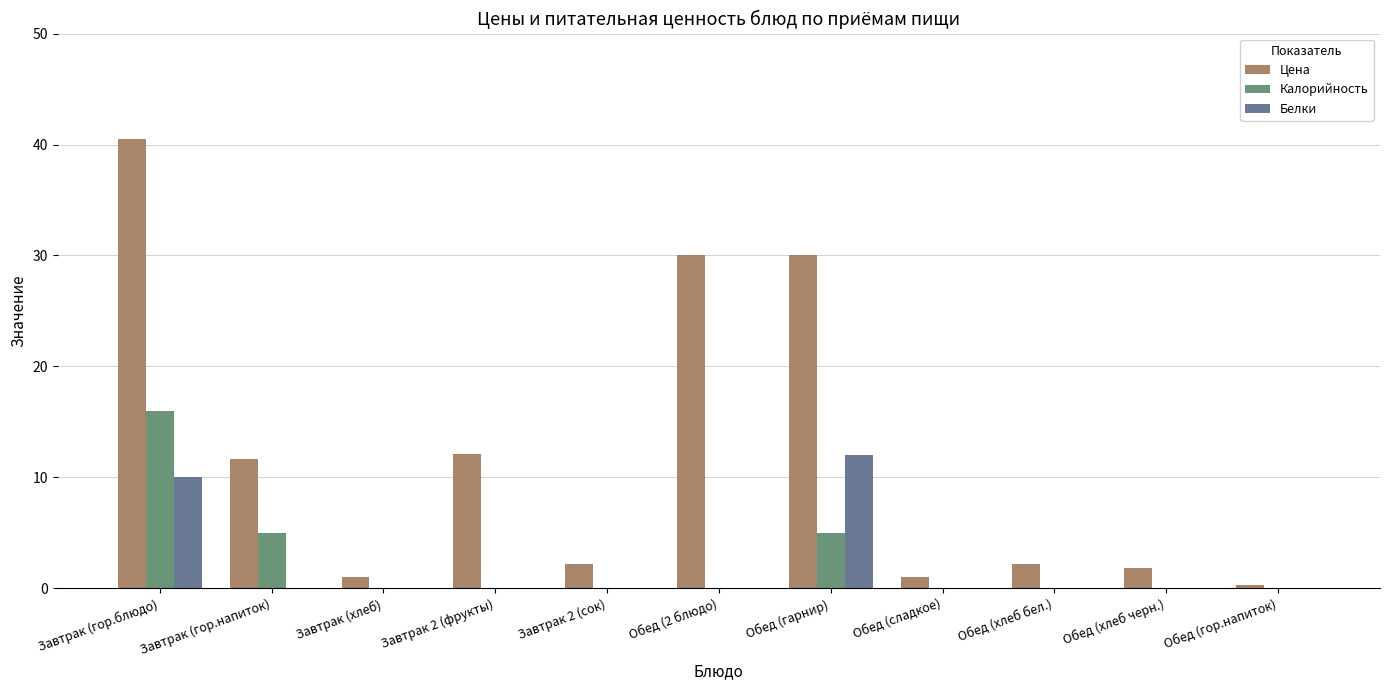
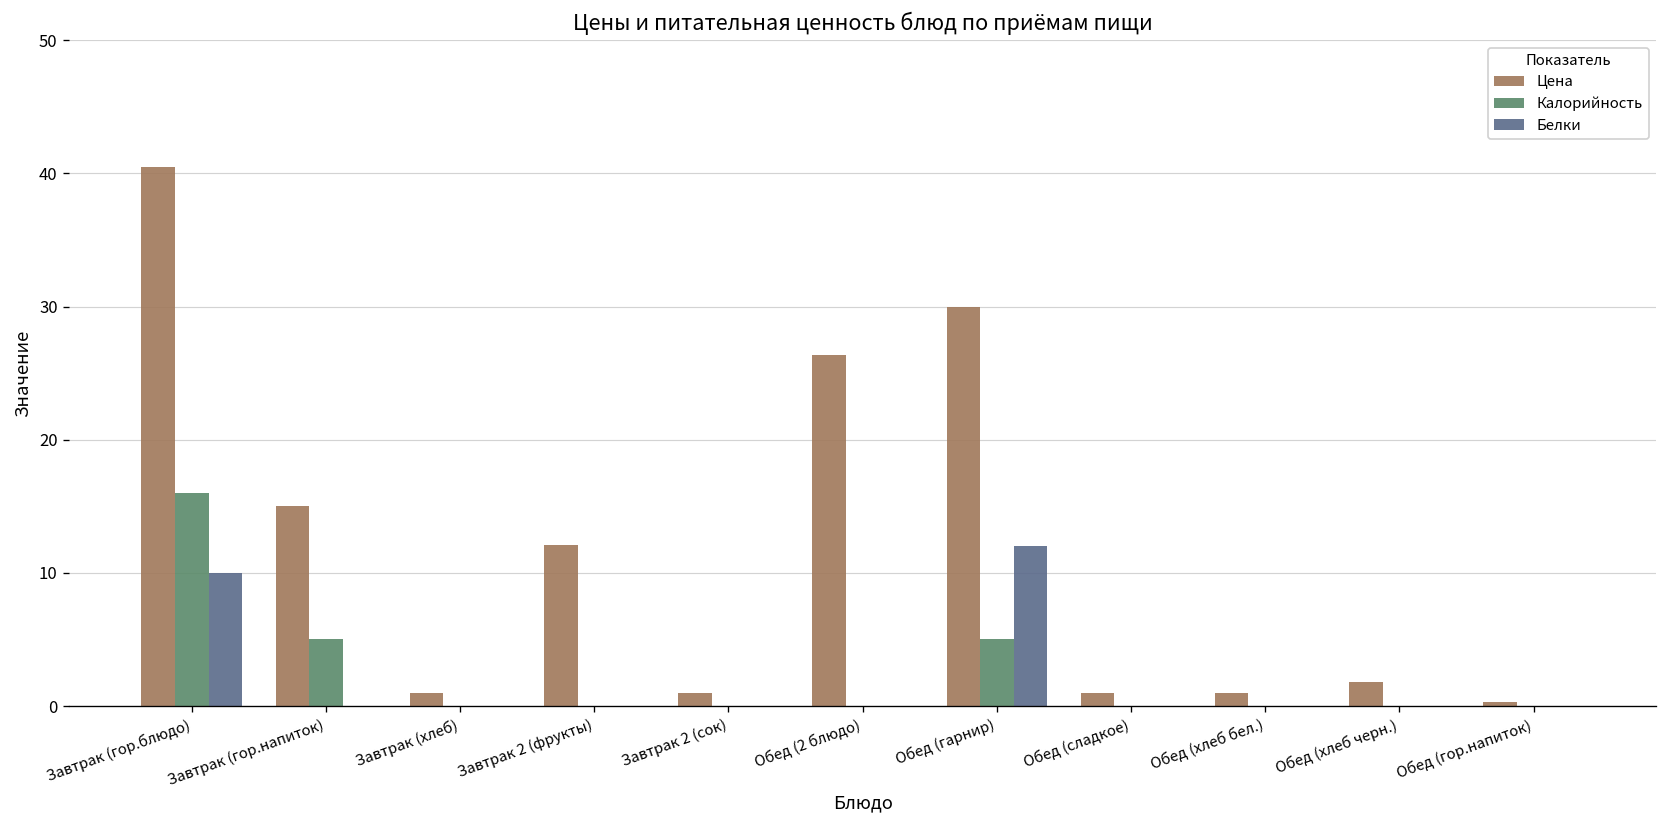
  {
    "Цена": {
      "Завтрак (гор.блюдо)": 40.5,
-     "Завтрак (гор.напиток)": 11.7,
+     "Завтрак (гор.напиток)": 15.0,
      "Завтрак (хлеб)": 1.0,
      "Завтрак 2 (фрукты)": 12.1,
-     "Завтрак 2 (сок)": 2.2,
-     "Обед (2 блюдо)": 30.0,
+     "Завтрак 2 (сок)": 1.0,
+     "Обед (2 блюдо)": 26.4,
      "Обед (гарнир)": 30.0,
      "Обед (сладкое)": 1.0,
-     "Обед (хлеб бел.)": 2.2,
+     "Обед (хлеб бел.)": 1.0,
      "Обед (хлеб черн.)": 1.8,
      "Обед (гор.напиток)": 0.3
    }
  }
